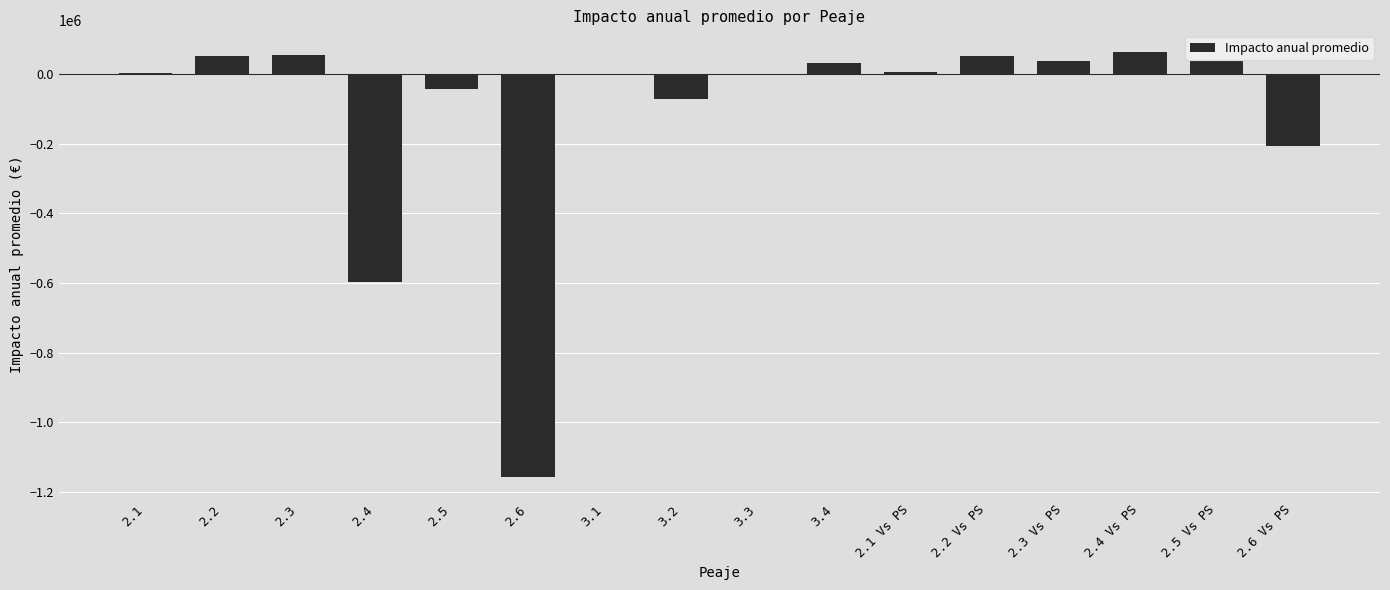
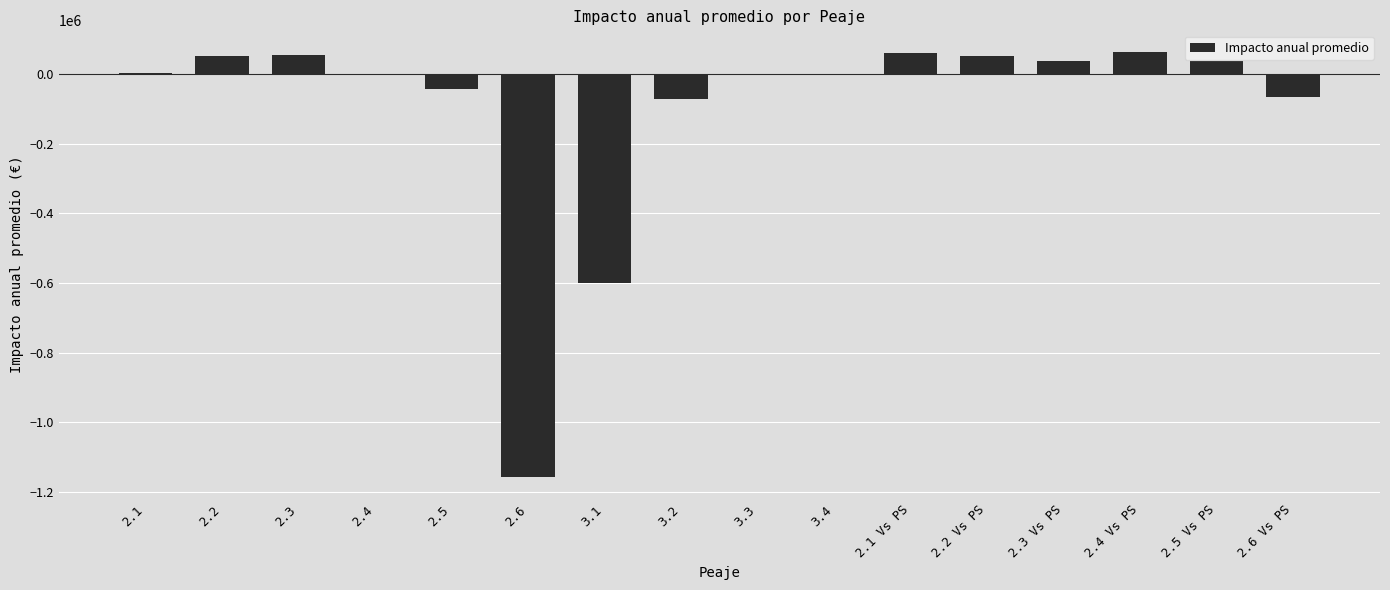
  {
    "2.2": 50000,
    "2.3": 50000,
-   "2.4": -600000,
+   "2.4": 0,
    "2.5": -40000,
    "2.6": -1160000,
-   "3.1": 0,
+   "3.1": -600000,
    "3.2": -70000,
-   "3.4": 30000,
-   "2.1 Vs PS": 10000,
+   "3.4": 0,
+   "2.1 Vs PS": 60000,
    "2.2 Vs PS": 50000,
    "2.3 Vs PS": 40000,
    "2.4 Vs PS": 70000,
    "2.5 Vs PS": 40000,
-   "2.6 Vs PS": -210000
+   "2.6 Vs PS": -70000
  }
